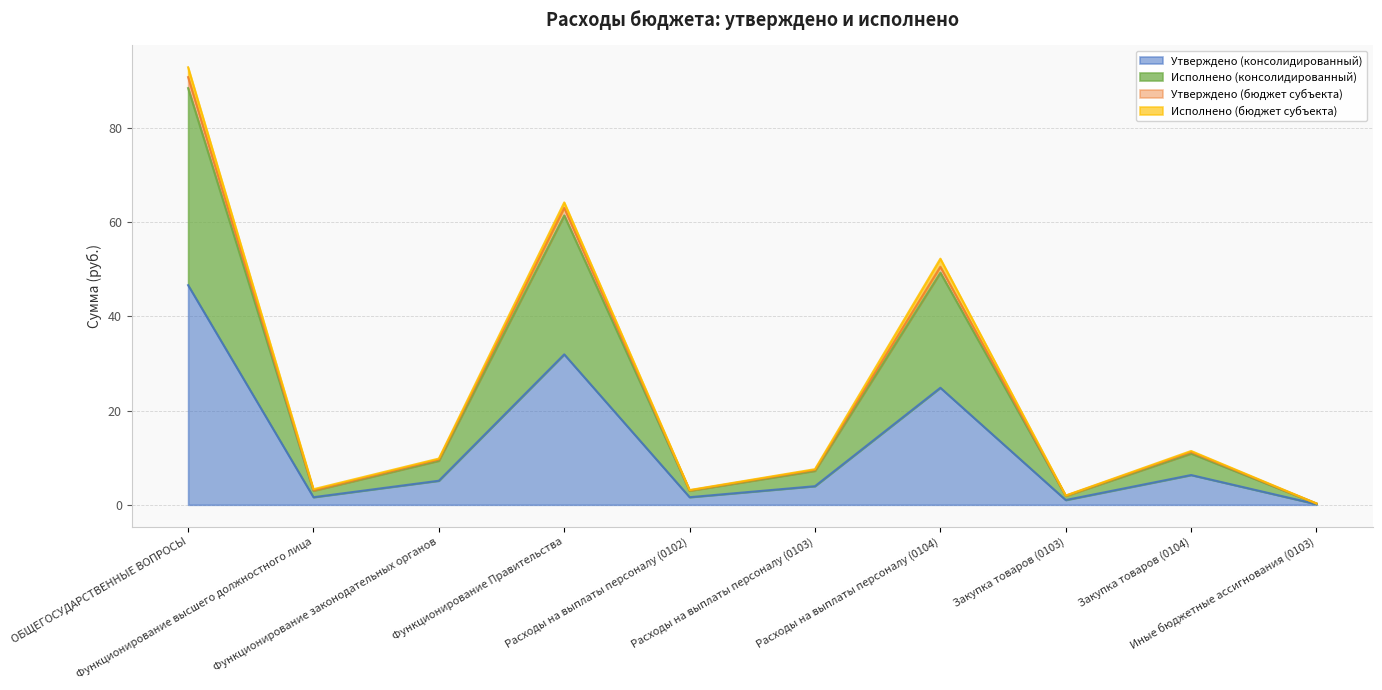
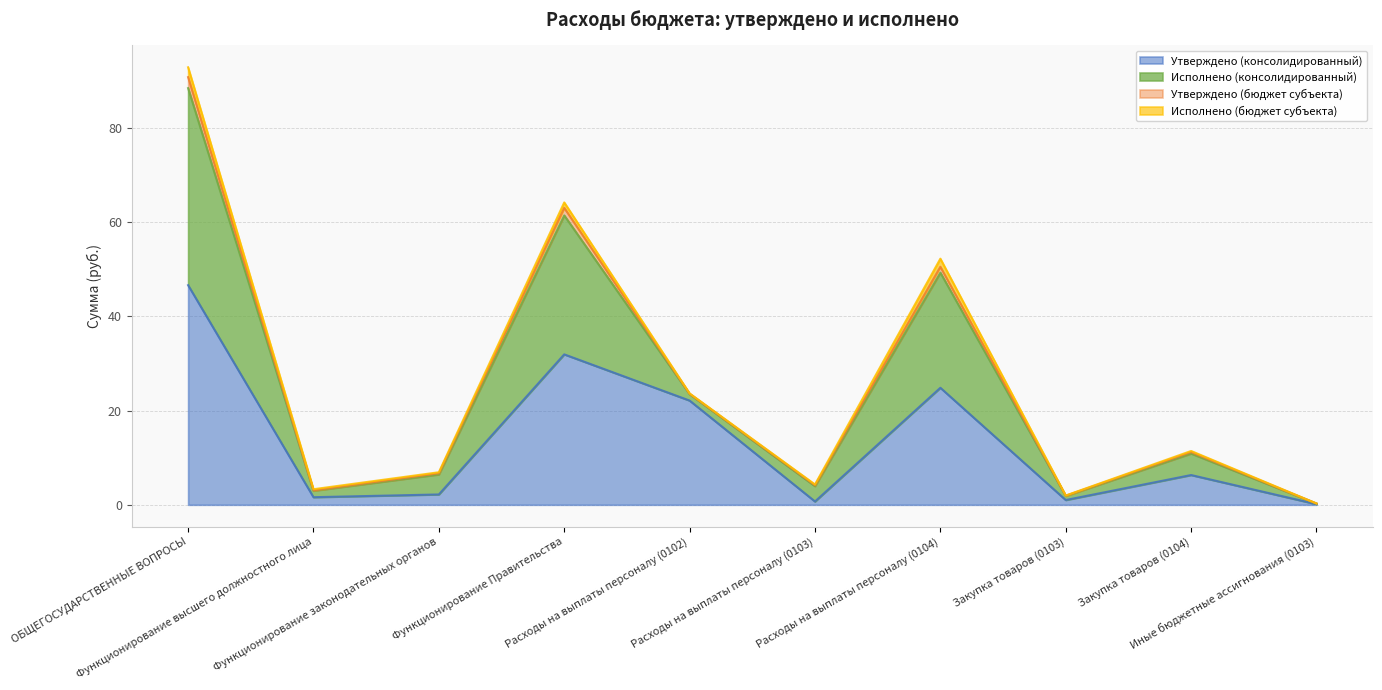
  {
    "Утверждено (консолидированный)": {
      "ОБЩЕГОСУДАРСТВЕННЫЕ ВОПРОСЫ": 47,
      "Функционирование высшего должностного лица": 2,
-     "Функционирование законодательных органов": 5,
+     "Функционирование законодательных органов": 2,
      "Функционирование Правительства": 32,
-     "Расходы на выплаты персоналу (0102)": 2,
-     "Расходы на выплаты персоналу (0103)": 4,
+     "Расходы на выплаты персоналу (0102)": 22,
+     "Расходы на выплаты персоналу (0103)": 1,
      "Расходы на выплаты персоналу (0104)": 25,
      "Закупка товаров (0103)": 1,
      "Закупка товаров (0104)": 6
    },
    "Исполнено (консолидированный)": {
      "ОБЩЕГОСУДАРСТВЕННЫЕ ВОПРОСЫ": 42,
      "Функционирование Правительства": 30,
      "Расходы на выплаты персоналу (0104)": 24
    },
    "Утверждено (бюджет субъекта)": {
      "ОБЩЕГОСУДАРСТВЕННЫЕ ВОПРОСЫ": 2,
      "Функционирование Правительства": 2,
      "Расходы на выплаты персоналу (0104)": 1
    },
    "Исполнено (бюджет субъекта)": {
      "ОБЩЕГОСУДАРСТВЕННЫЕ ВОПРОСЫ": 2,
      "Функционирование Правительства": 1,
      "Расходы на выплаты персоналу (0104)": 2
    }
  }
